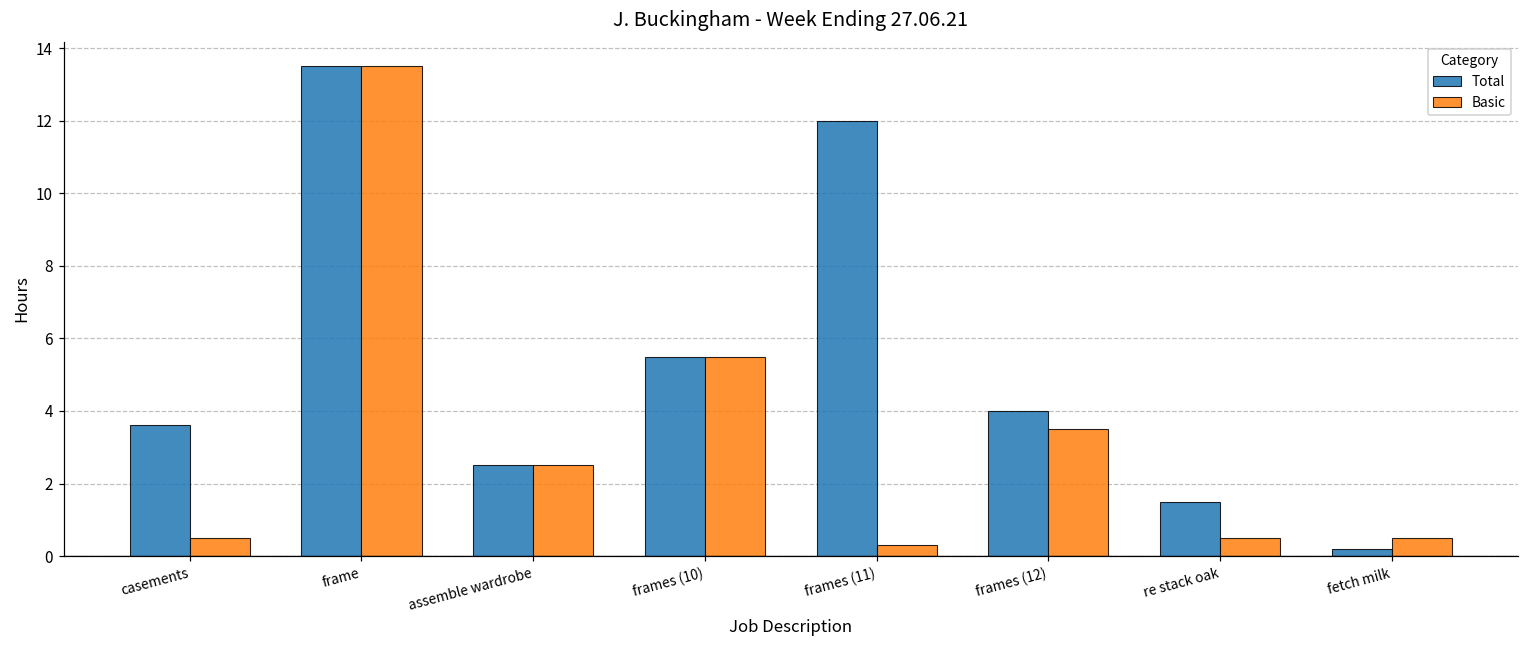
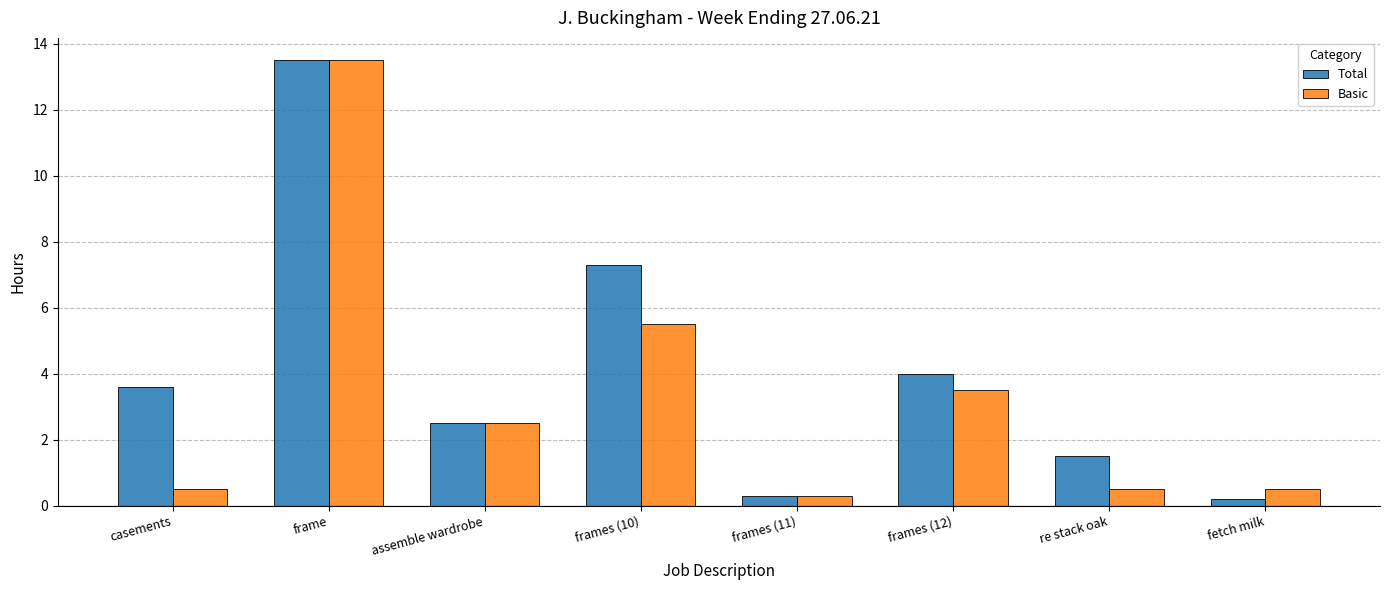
  {
    "Total": {
      "casements": 3.6,
      "frame": 13.5,
      "assemble wardrobe": 2.5,
-     "frames (10)": 5.5,
-     "frames (11)": 12.0,
+     "frames (10)": 7.3,
+     "frames (11)": 0.3,
      "frames (12)": 4.0,
      "re stack oak": 1.5,
      "fetch milk": 0.2
    },
    "Basic": {
      "casements": 0.5,
      "frame": 13.5,
      "assemble wardrobe": 2.5,
      "frames (10)": 5.5,
      "frames (11)": 0.3,
      "frames (12)": 3.5,
      "re stack oak": 0.5,
      "fetch milk": 0.5
    }
  }
